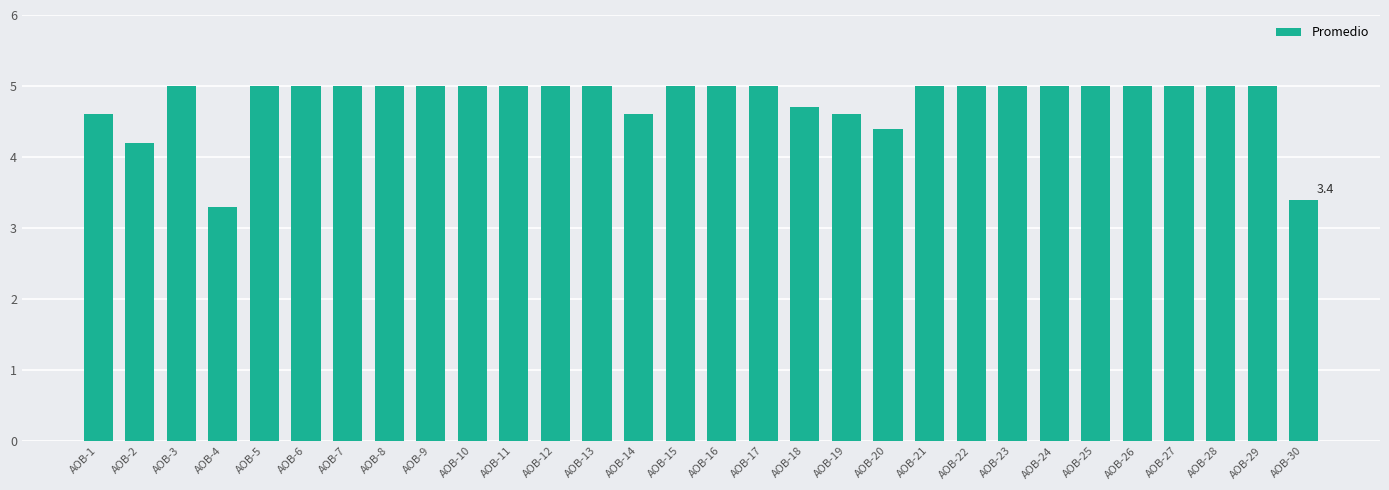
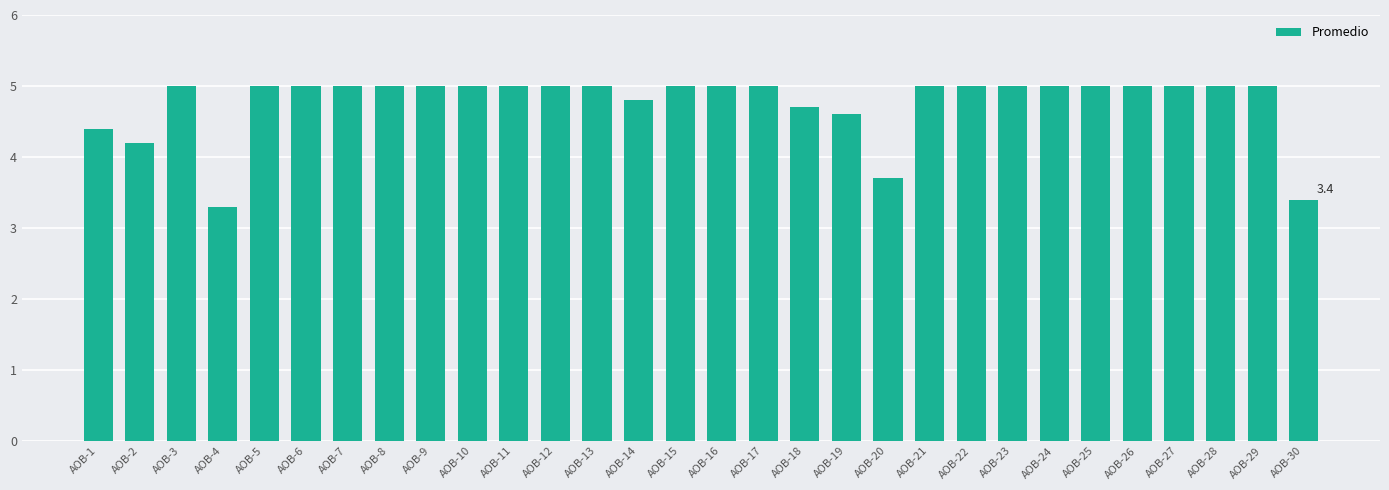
  {
-   "AOB-1": 4.6,
+   "AOB-1": 4.4,
    "AOB-2": 4.2,
    "AOB-3": 5.0,
    "AOB-4": 3.3,
    "AOB-5": 5.0,
    "AOB-6": 5.0,
    "AOB-7": 5.0,
    "AOB-8": 5.0,
    "AOB-9": 5.0,
    "AOB-10": 5.0,
    "AOB-11": 5.0,
    "AOB-12": 5.0,
    "AOB-13": 5.0,
-   "AOB-14": 4.6,
+   "AOB-14": 4.8,
    "AOB-15": 5.0,
    "AOB-16": 5.0,
    "AOB-17": 5.0,
    "AOB-18": 4.7,
    "AOB-19": 4.6,
-   "AOB-20": 4.4,
+   "AOB-20": 3.7,
    "AOB-21": 5.0,
    "AOB-22": 5.0,
    "AOB-23": 5.0,
    "AOB-24": 5.0,
    "AOB-25": 5.0,
    "AOB-26": 5.0,
    "AOB-27": 5.0,
    "AOB-28": 5.0,
    "AOB-29": 5.0
  }
